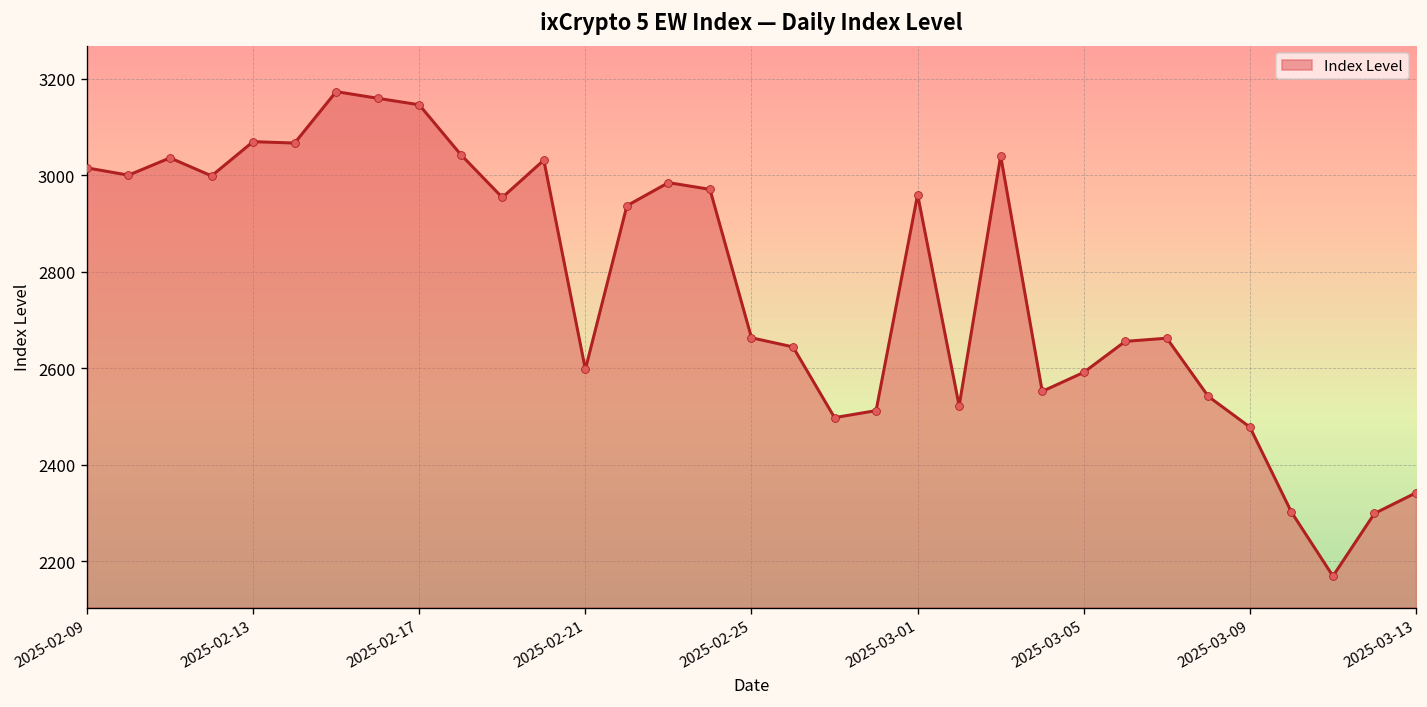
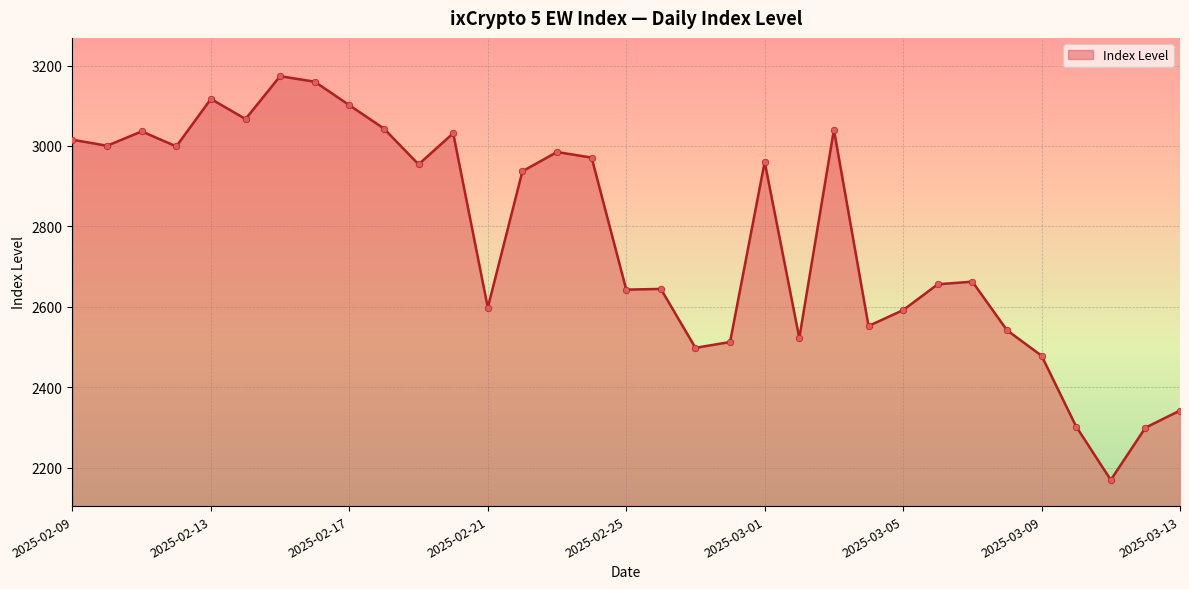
  {
    "2025-02-09": 3020,
-   "2025-02-13": 3070,
-   "2025-02-17": 3150,
+   "2025-02-13": 3120,
+   "2025-02-17": 3100,
    "2025-02-21": 2600,
-   "2025-02-25": 2660,
+   "2025-02-25": 2640,
    "2025-03-01": 2960,
    "2025-03-05": 2590,
    "2025-03-09": 2480,
    "2025-03-13": 2340
  }
